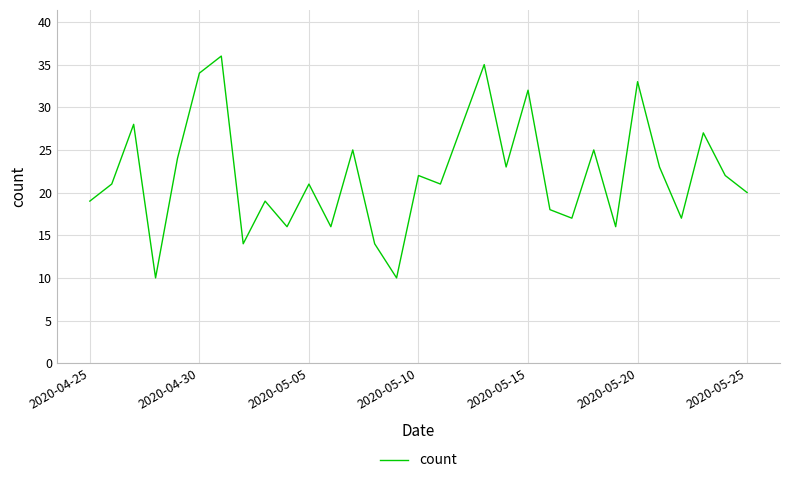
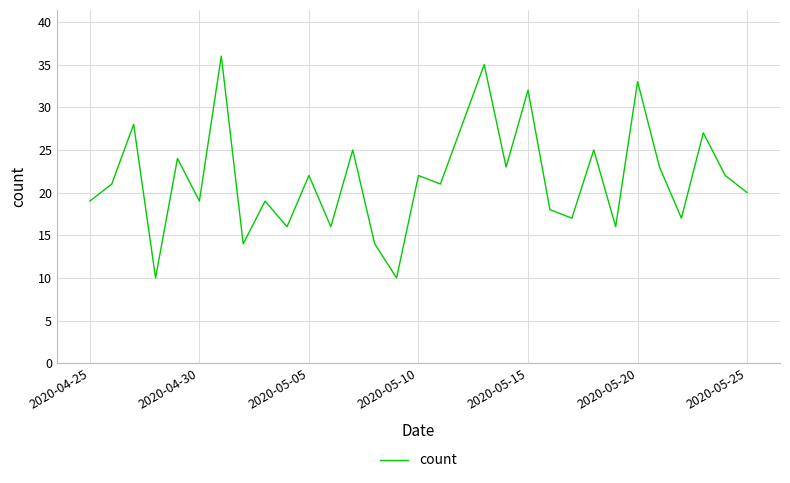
  {
    "2020-04-25": 19,
-   "2020-04-30": 34,
-   "2020-05-05": 21,
+   "2020-04-30": 19,
+   "2020-05-05": 22,
    "2020-05-10": 22,
    "2020-05-15": 32,
    "2020-05-20": 33,
    "2020-05-25": 20
  }
